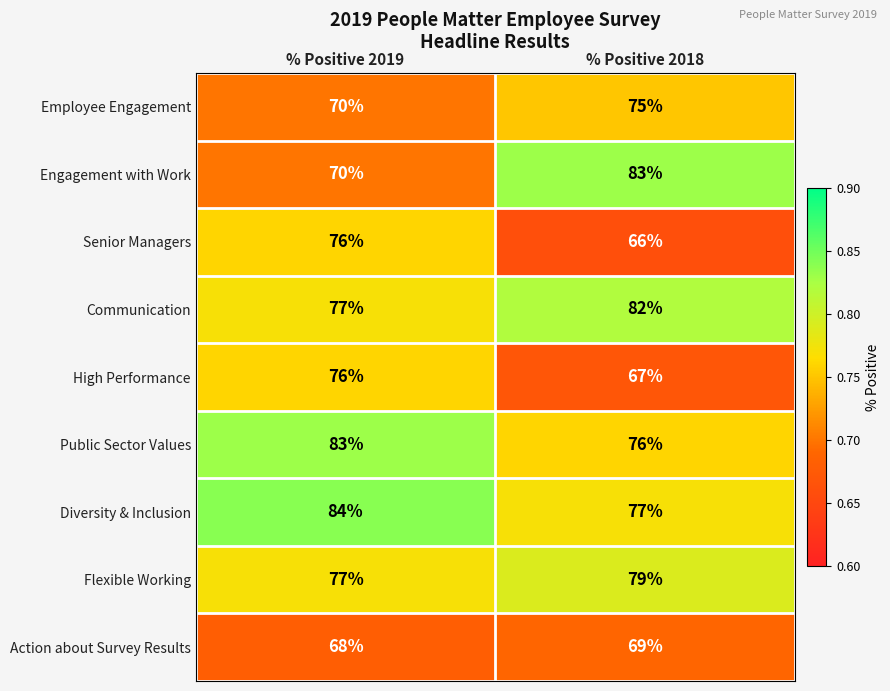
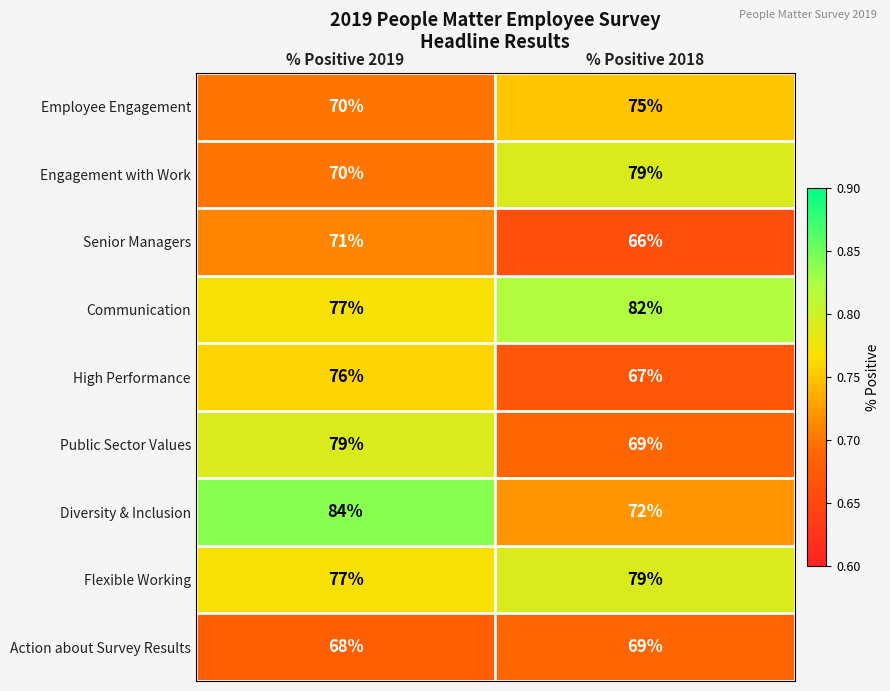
  {
    "Employee Engagement": {
      "% Positive 2019": "70%",
      "% Positive 2018": "75%"
    },
    "Engagement with Work": {
      "% Positive 2019": "70%",
-     "% Positive 2018": "83%"
+     "% Positive 2018": "79%"
    },
    "Senior Managers": {
-     "% Positive 2019": "76%",
+     "% Positive 2019": "71%",
      "% Positive 2018": "66%"
    },
    "Communication": {
      "% Positive 2019": "77%",
      "% Positive 2018": "82%"
    },
    "High Performance": {
      "% Positive 2019": "76%",
      "% Positive 2018": "67%"
    },
    "Public Sector Values": {
-     "% Positive 2019": "83%",
-     "% Positive 2018": "76%"
+     "% Positive 2019": "79%",
+     "% Positive 2018": "69%"
    },
    "Diversity & Inclusion": {
      "% Positive 2019": "84%",
-     "% Positive 2018": "77%"
+     "% Positive 2018": "72%"
    },
    "Flexible Working": {
      "% Positive 2019": "77%",
      "% Positive 2018": "79%"
    },
    "Action about Survey Results": {
      "% Positive 2019": "68%",
      "% Positive 2018": "69%"
    }
  }
